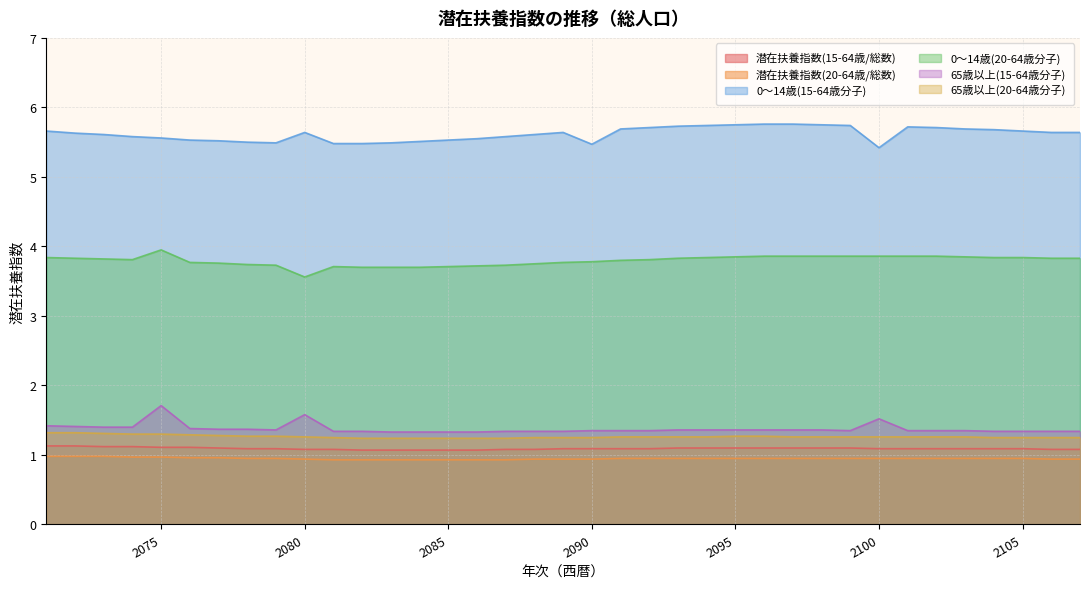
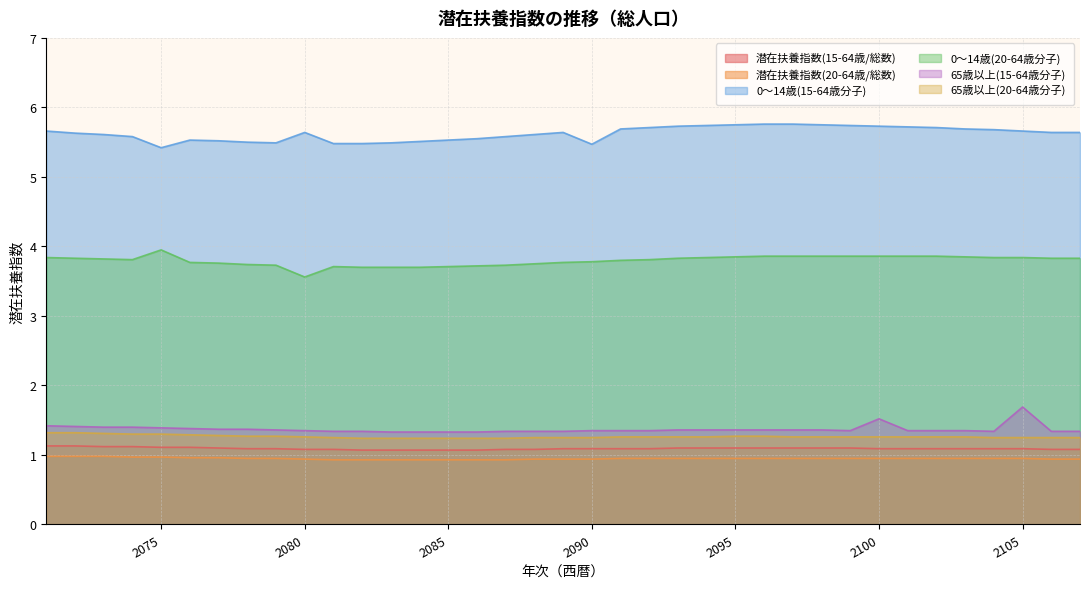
  {
    "0～14歳(15-64歳分子)": {
-     "2075": 5.6,
+     "2075": 5.4,
      "2080": 5.6,
      "2085": 5.5,
      "2090": 5.5,
      "2095": 5.8,
-     "2100": 5.4,
+     "2100": 5.7,
      "2105": 5.7
    },
    "0～14歳(20-64歳分子)": {
      "2075": 4.0,
      "2080": 3.6,
      "2085": 3.7,
      "2090": 3.8,
      "2095": 3.9,
      "2100": 3.9,
      "2105": 3.8
    },
    "65歳以上(15-64歳分子)": {
-     "2075": 1.7,
-     "2080": 1.6,
+     "2075": 1.4,
+     "2080": 1.4,
      "2085": 1.3,
      "2090": 1.4,
      "2095": 1.4,
      "2100": 1.5,
-     "2105": 1.3
+     "2105": 1.7
    }
  }
